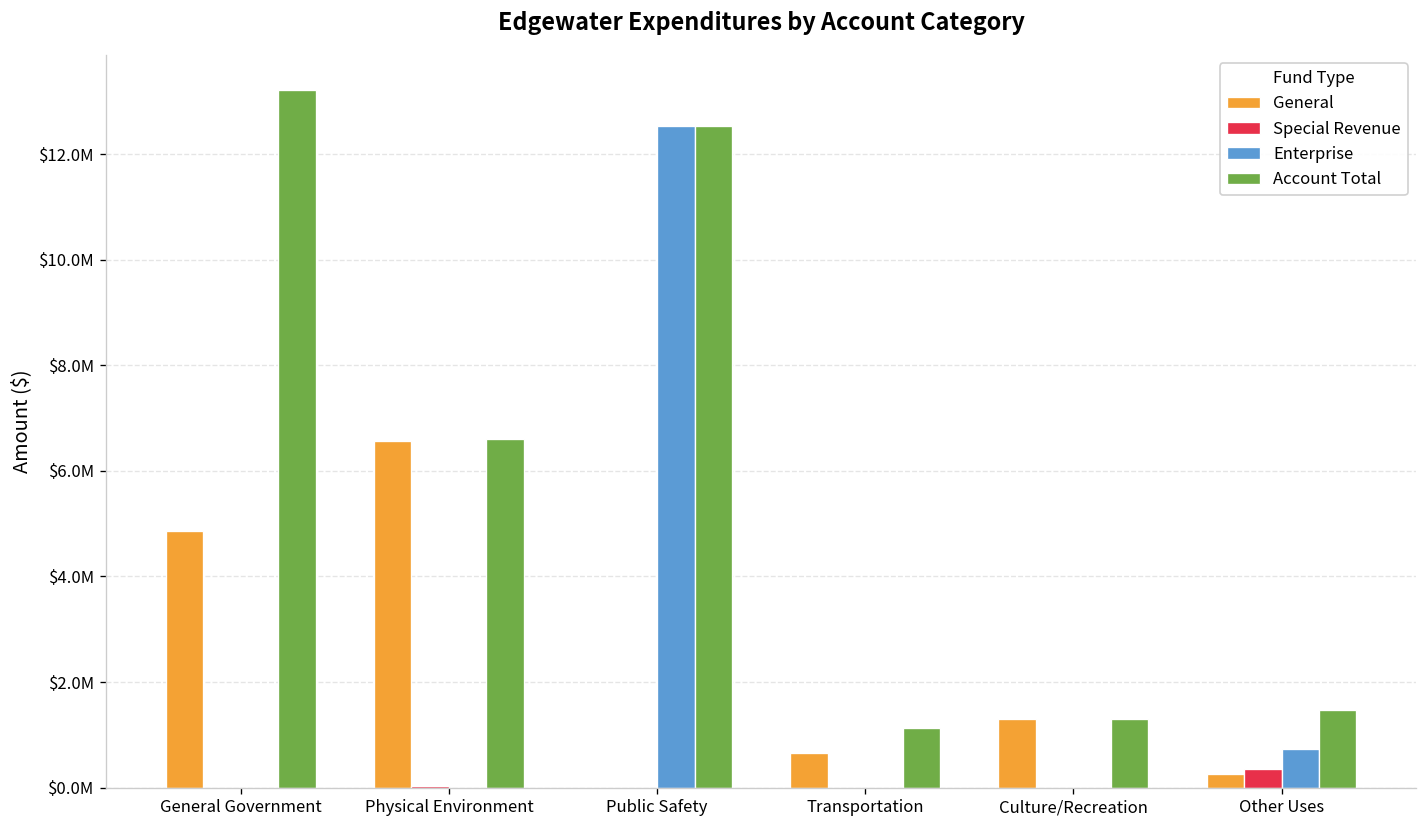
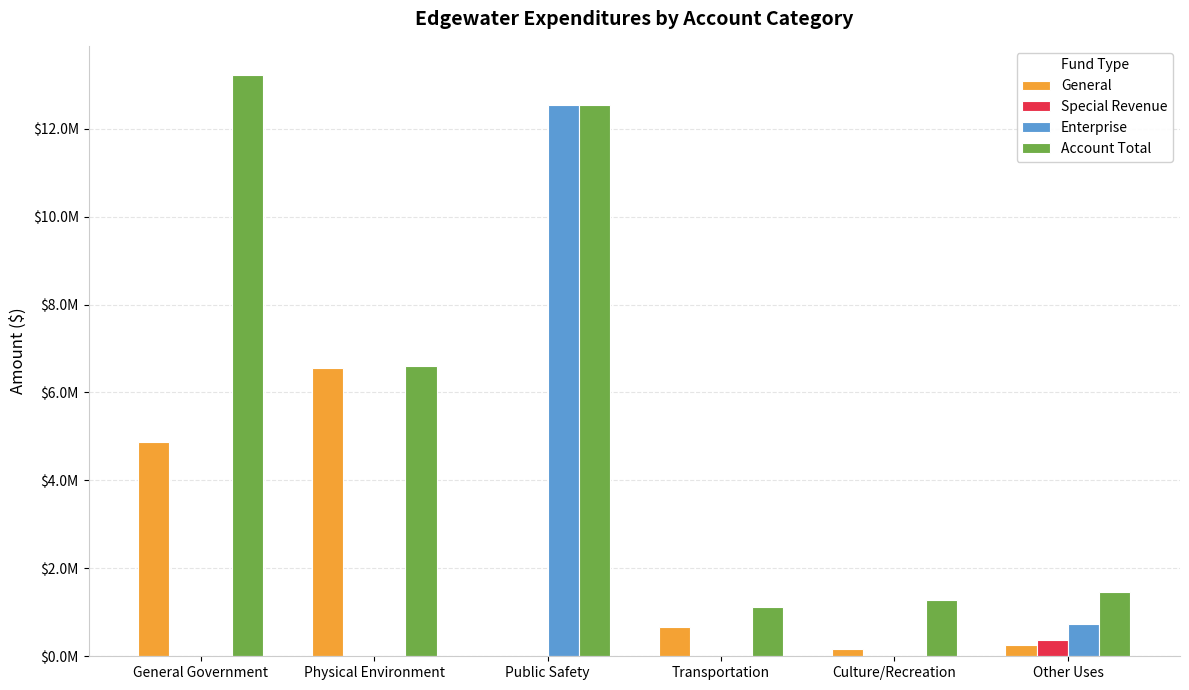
  {
    "General": {
      "General Government": "$4900000",
      "Physical Environment": "$6600000",
      "Public Safety": "$0",
      "Transportation": "$700000",
-     "Culture/Recreation": "$1300000",
+     "Culture/Recreation": "$200000",
      "Other Uses": "$300000"
    },
    "Special Revenue": {
      "General Government": "$0",
      "Public Safety": "$0",
      "Transportation": "$0",
      "Culture/Recreation": "$0",
      "Other Uses": "$400000"
    },
    "Enterprise": {
      "General Government": "$0",
      "Physical Environment": "$0",
      "Public Safety": "$12500000",
      "Transportation": "$0",
      "Culture/Recreation": "$0",
      "Other Uses": "$700000"
    },
    "Account Total": {
      "General Government": "$13200000",
      "Physical Environment": "$6600000",
      "Public Safety": "$12500000",
      "Transportation": "$1100000",
      "Culture/Recreation": "$1300000",
      "Other Uses": "$1500000"
    }
  }
